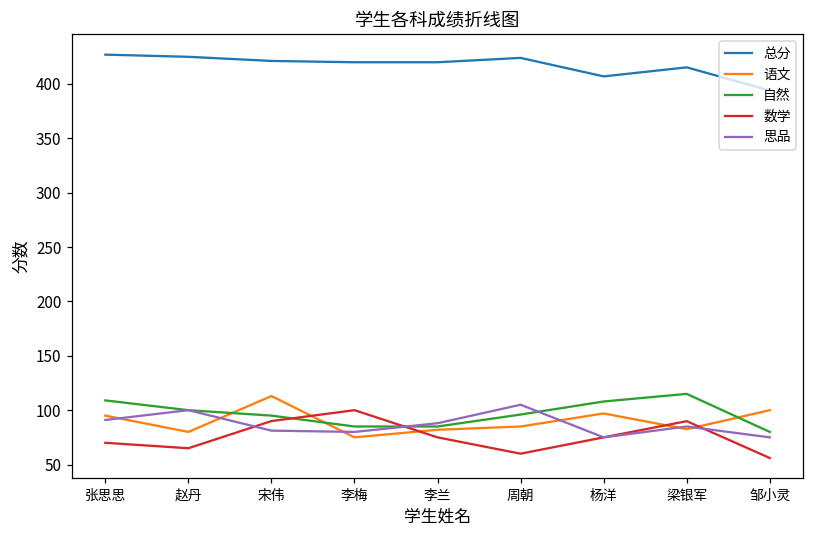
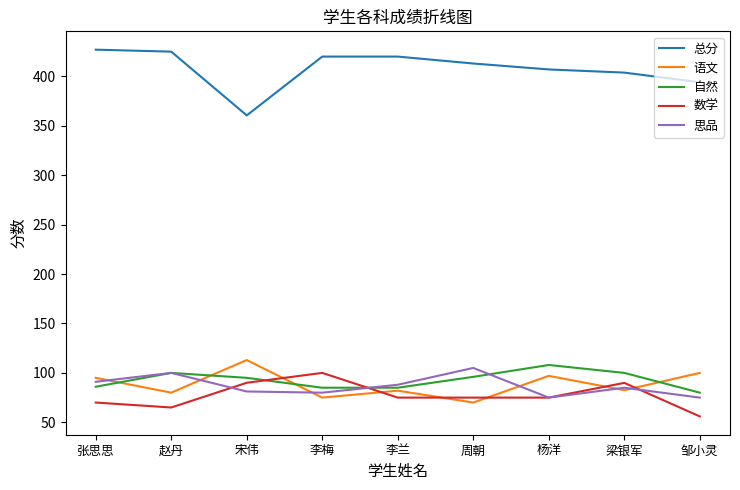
  {
    "总分": {
      "张思思": 430,
      "赵丹": 430,
-     "宋伟": 420,
+     "宋伟": 360,
      "李梅": 420,
      "李兰": 420,
-     "周朝": 420,
+     "周朝": 410,
      "杨洋": 410,
-     "梁银军": 420
+     "梁银军": 400
    },
    "语文": {
      "张思思": 100,
      "赵丹": 80,
      "宋伟": 110,
      "李梅": 80,
      "李兰": 80,
-     "周朝": 90,
+     "周朝": 70,
      "杨洋": 100,
      "邹小灵": 100
    },
    "自然": {
-     "张思思": 110,
+     "张思思": 90,
      "宋伟": 100,
      "李梅": 90,
      "李兰": 90,
      "周朝": 100,
      "杨洋": 110,
-     "梁银军": 120,
+     "梁银军": 100,
      "邹小灵": 80
    },
    "数学": {
      "张思思": 70,
      "赵丹": 70,
      "宋伟": 90,
      "李梅": 100,
      "李兰": 80,
-     "周朝": 60,
+     "周朝": 80,
      "梁银军": 90,
      "邹小灵": 60
    },
    "思品": {
      "张思思": 90,
      "宋伟": 80,
      "李梅": 80,
      "李兰": 90,
      "周朝": 110,
      "邹小灵": 80
    }
  }
